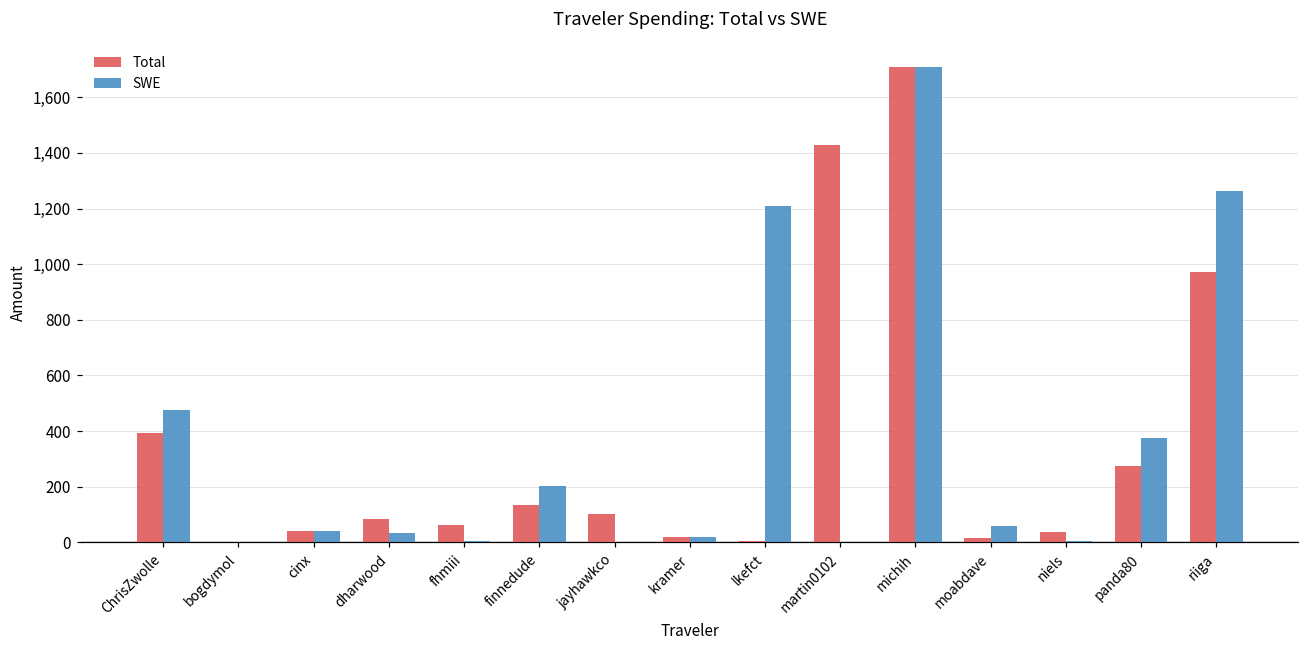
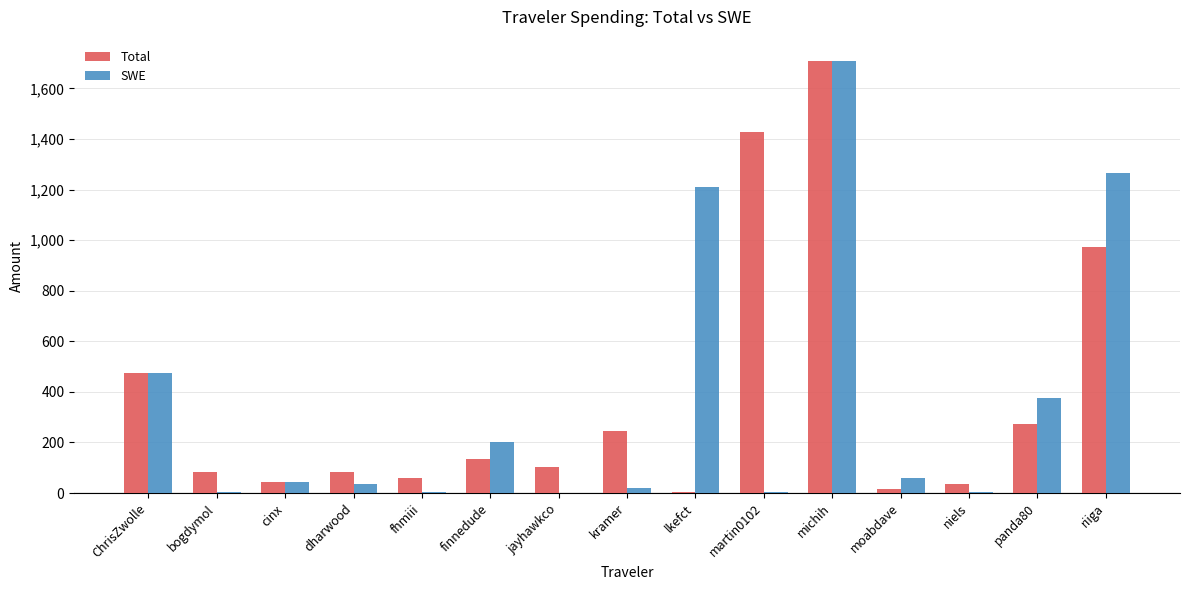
  {
    "Total": {
-     "ChrisZwolle": "390",
-     "bogdymol": "0",
+     "ChrisZwolle": "480",
+     "bogdymol": "80",
      "cinx": "40",
      "dharwood": "80",
      "fhmiii": "60",
      "finnedude": "140",
      "jayhawkco": "100",
-     "kramer": "20",
+     "kramer": "250",
      "martin0102": "1,430",
      "michih": "1,710",
      "moabdave": "20",
      "niels": "40",
      "panda80": "270",
      "riiga": "970"
    },
    "SWE": {
      "ChrisZwolle": "480",
      "cinx": "40",
      "dharwood": "30",
      "finnedude": "200",
      "kramer": "20",
      "lkefct": "1,210",
      "michih": "1,710",
      "moabdave": "60",
      "panda80": "380",
      "riiga": "1,260"
    }
  }
